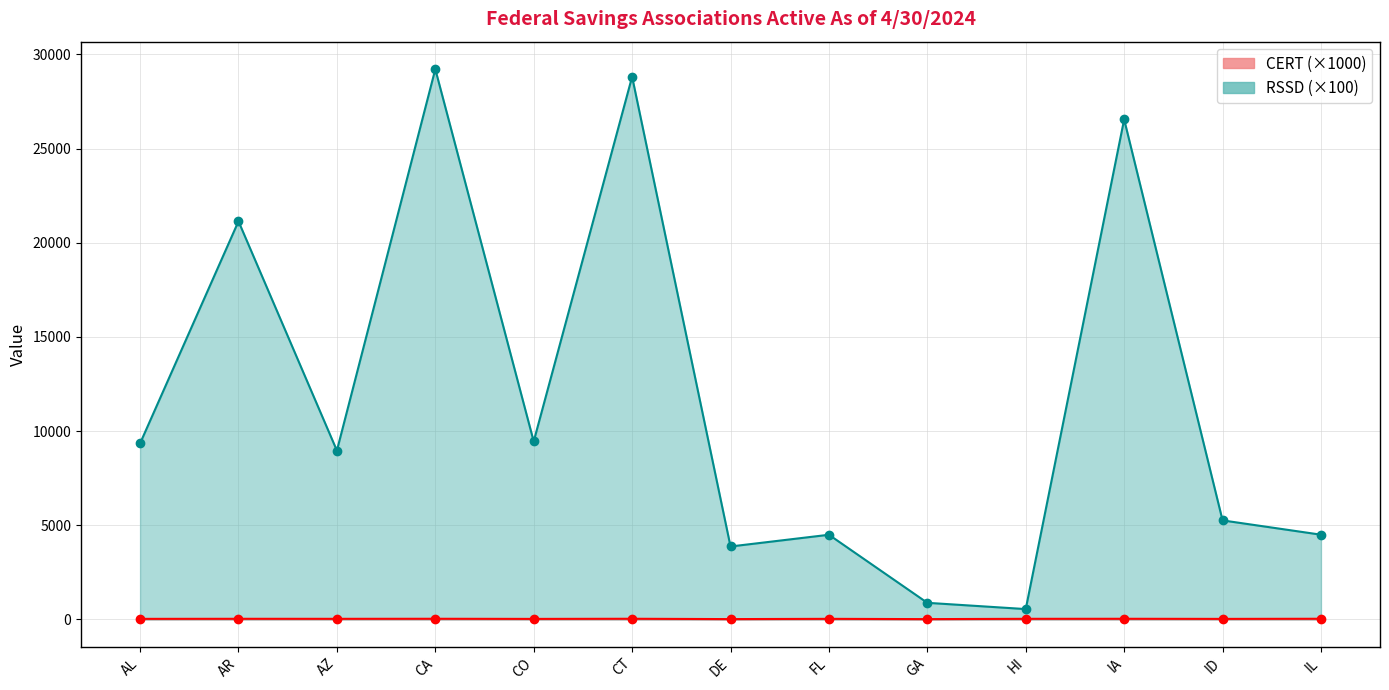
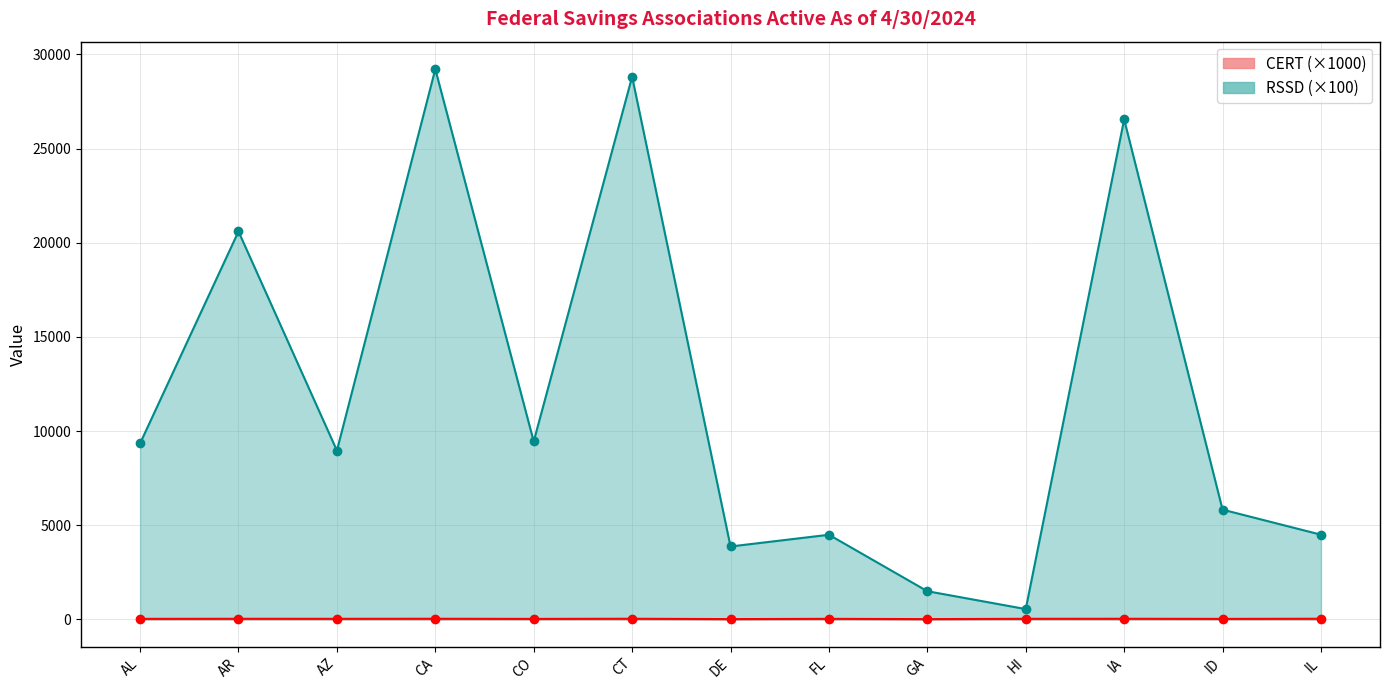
  {
    "CERT (×1000)": {
      "AL": 0,
      "AR": 0,
      "AZ": 0,
      "CA": 0,
      "CO": 0,
      "CT": 0,
      "DE": 0,
      "FL": 0,
      "GA": 0,
      "HI": 0,
      "IA": 0,
      "ID": 0,
      "IL": 0
    },
    "RSSD (×100)": {
      "AL": 9300,
-     "AR": 21100,
+     "AR": 20600,
      "AZ": 9000,
      "CA": 29200,
      "CO": 9500,
      "CT": 28800,
      "DE": 3900,
      "FL": 4500,
-     "GA": 900,
+     "GA": 1500,
      "HI": 500,
      "IA": 26500,
-     "ID": 5300,
+     "ID": 5800,
      "IL": 4500
    }
  }
